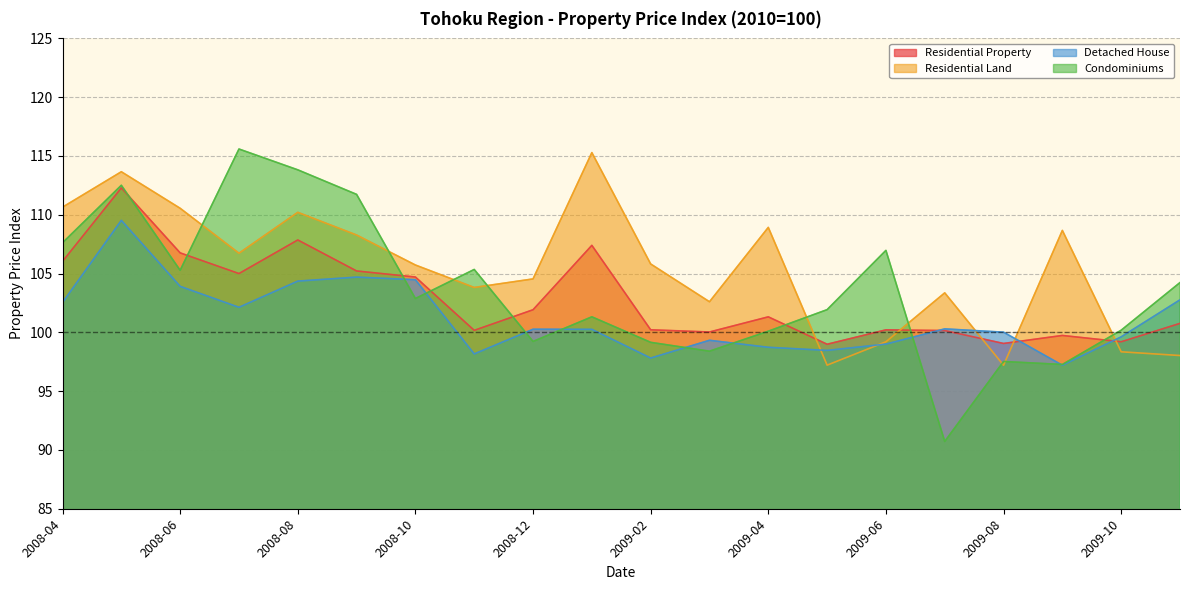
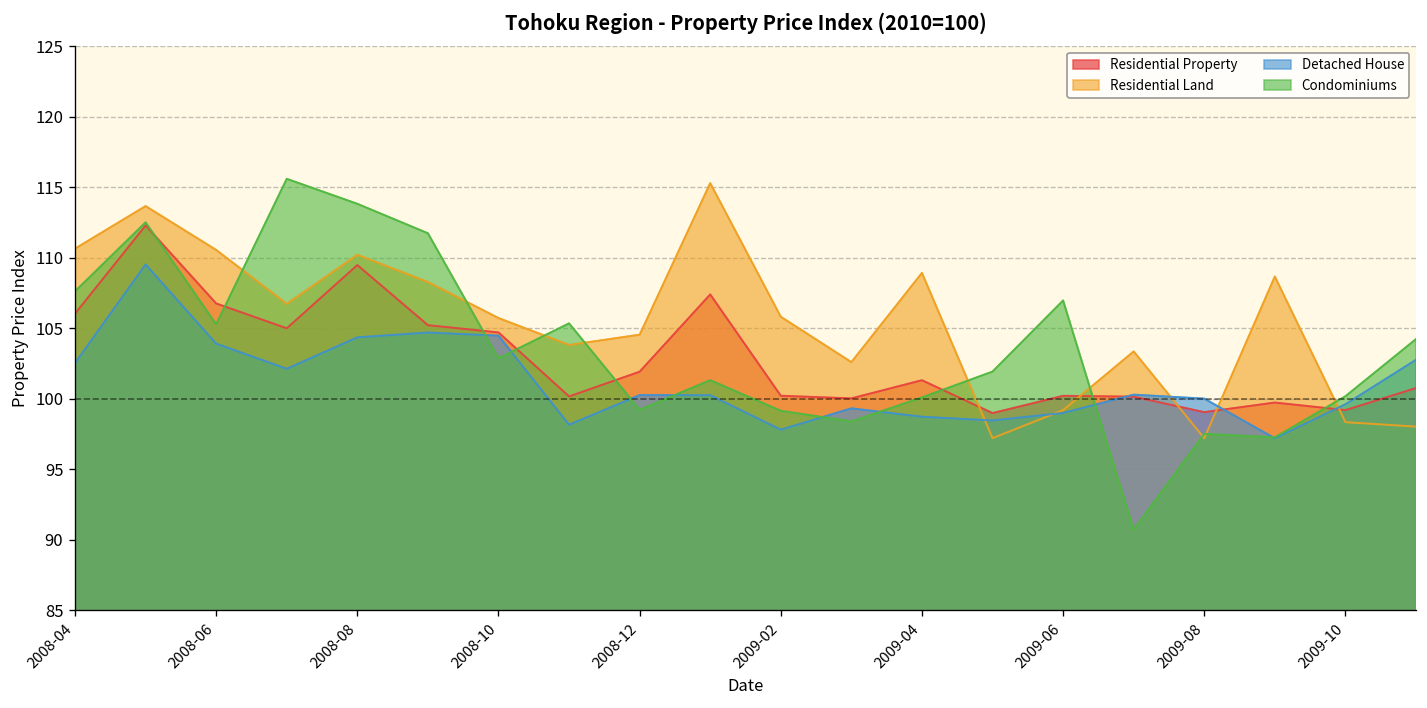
  {
    "Residential Property": {
      "2008-04": 106.0,
      "2008-06": 106.8,
-     "2008-08": 107.9,
+     "2008-08": 109.5,
      "2008-10": 104.7,
      "2008-12": 101.9,
      "2009-02": 100.2,
      "2009-04": 101.3,
      "2009-06": 100.2,
      "2009-08": 99.1,
      "2009-10": 99.2
    },
    "Residential Land": {
      "2008-04": 110.6,
      "2008-06": 110.6,
      "2008-08": 110.2,
      "2008-10": 105.7,
      "2008-12": 104.5,
      "2009-02": 105.8,
      "2009-04": 108.9,
      "2009-08": 97.2,
      "2009-10": 98.3
    },
    "Detached House": {
      "2008-04": 102.5,
      "2008-06": 103.9,
      "2008-08": 104.4,
      "2008-10": 104.5,
      "2008-12": 100.3,
      "2009-02": 97.8,
      "2009-04": 98.7,
      "2009-08": 100.0,
      "2009-10": 99.6
    },
    "Condominiums": {
      "2008-04": 107.6,
      "2008-06": 105.3,
      "2008-08": 113.8,
      "2008-10": 102.9,
      "2008-12": 99.2,
      "2009-02": 99.2,
      "2009-04": 100.1,
      "2009-06": 107.0,
      "2009-08": 97.5,
      "2009-10": 100.2
    }
  }
